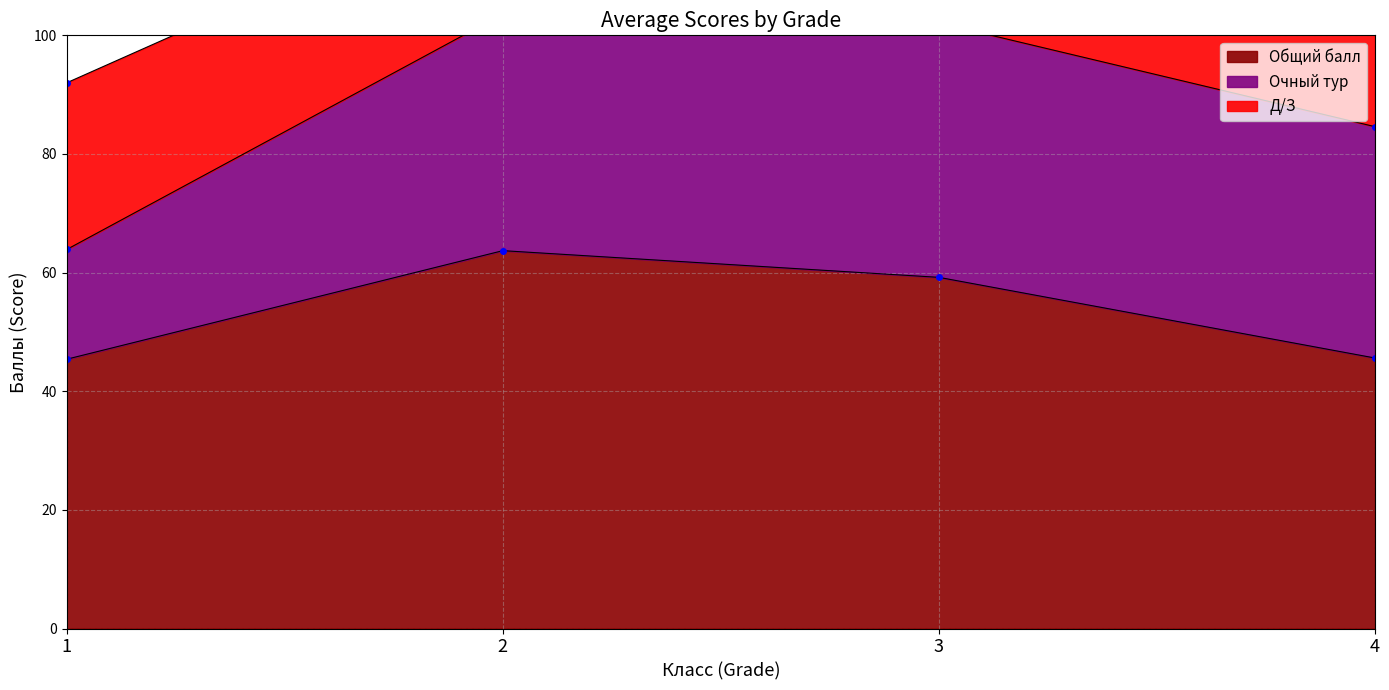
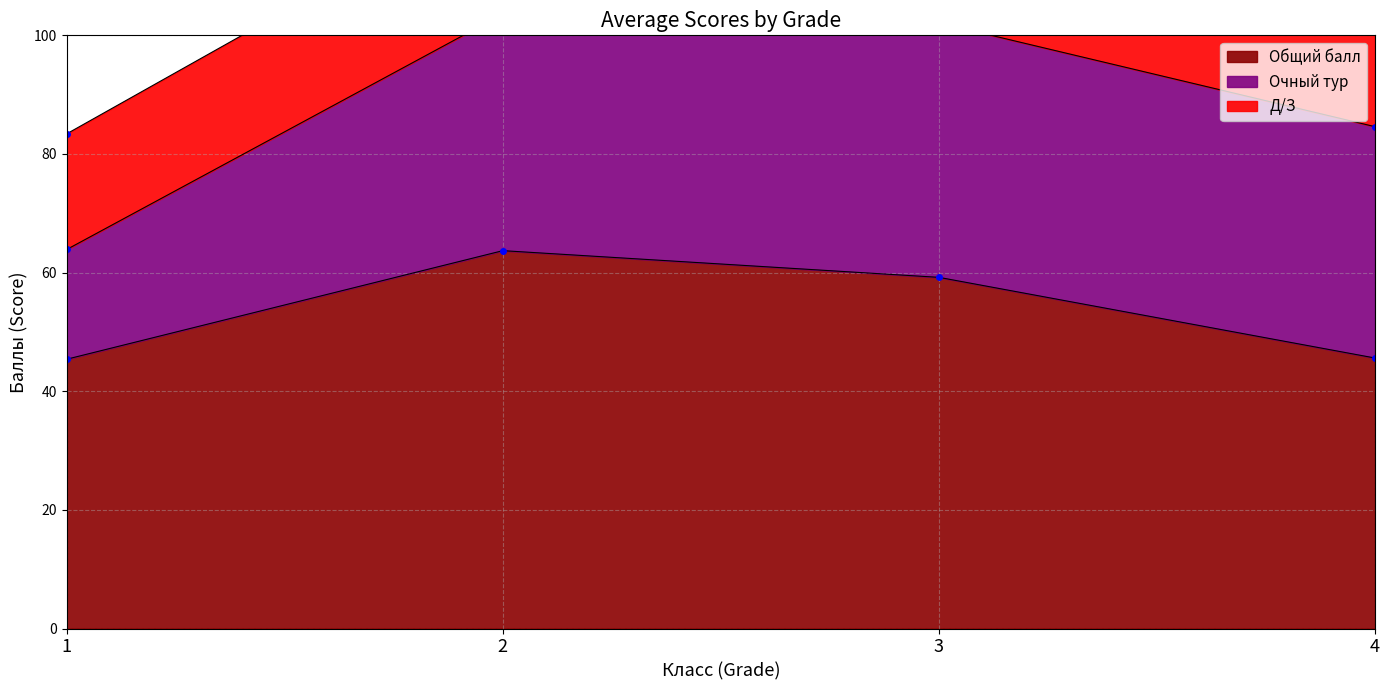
  {
    "Общий балл": {
      "1": 45,
      "2": 64,
      "3": 59,
      "4": 46
    },
    "Очный тур": {
      "1": 19,
      "4": 39
    },
    "Д/З": {
-     "1": 28
+     "1": 20
    }
  }
